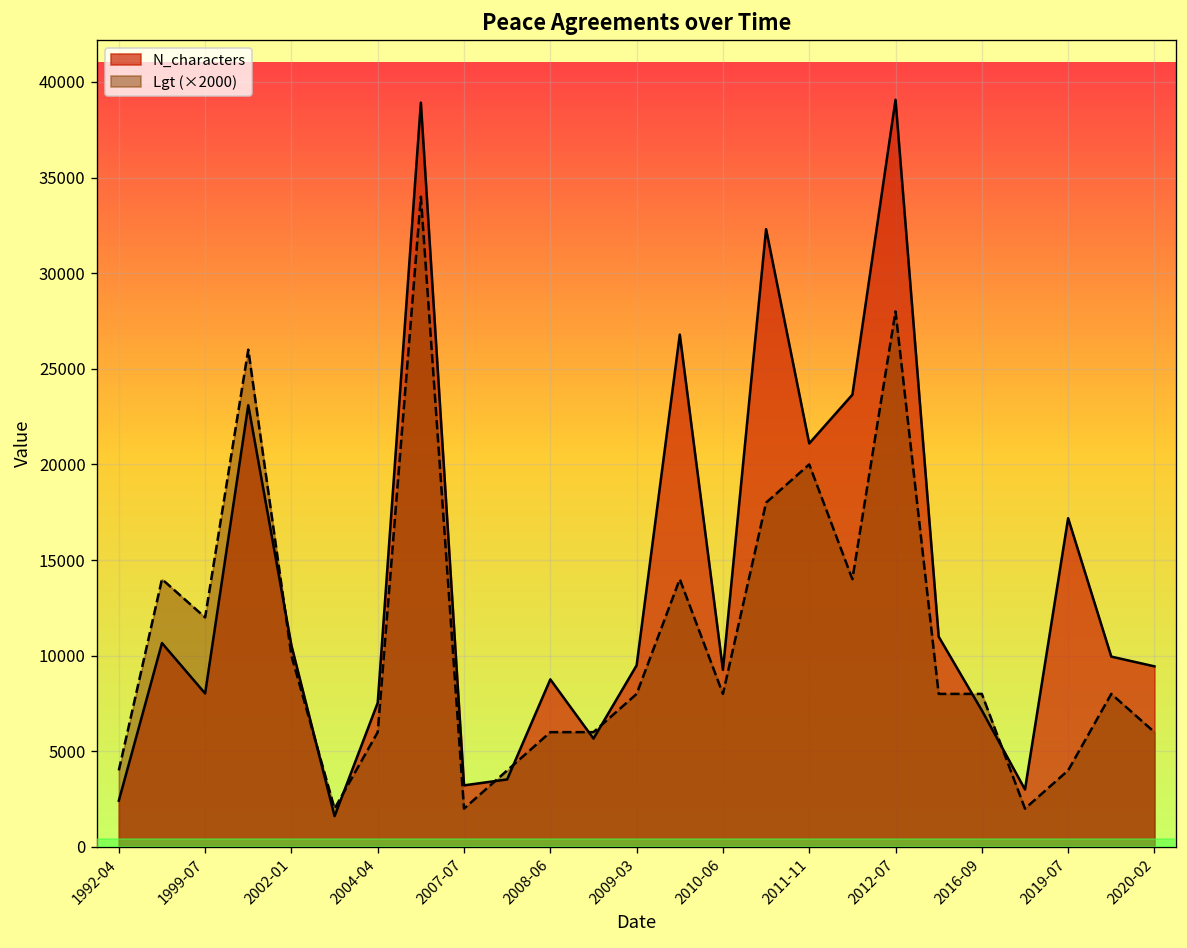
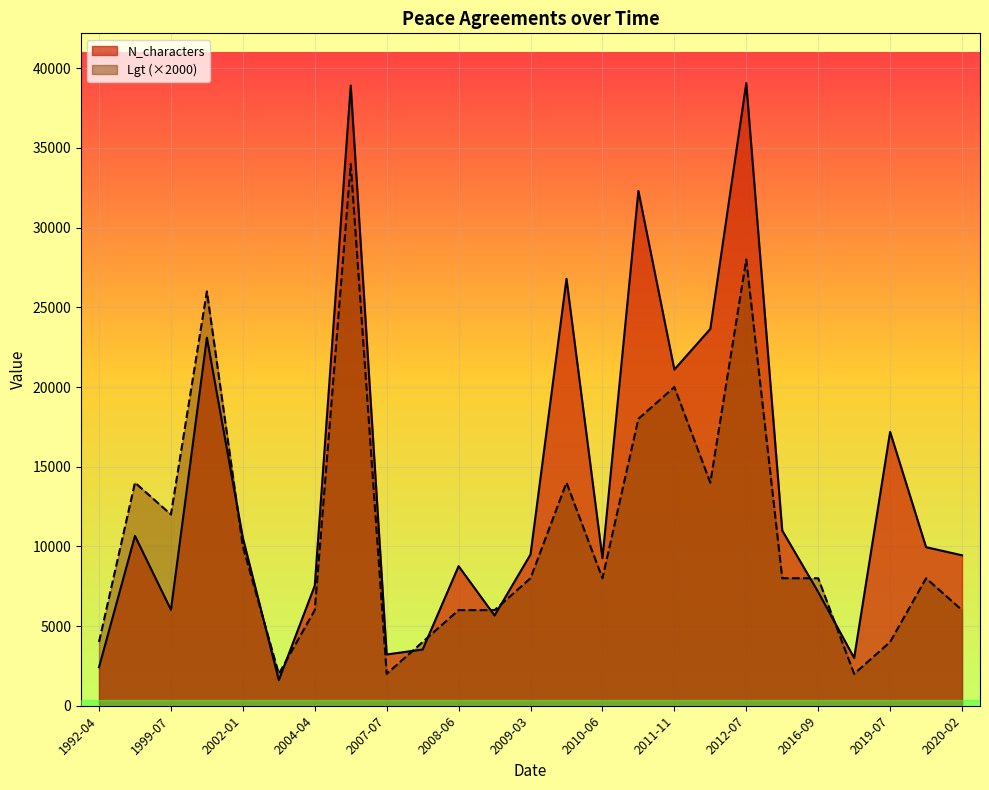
  {
    "N_characters": {
      "1992-04": 2400,
-     "1999-07": 8000,
+     "1999-07": 6000,
      "2002-01": 10500,
      "2004-04": 7500,
      "2007-07": 3200,
      "2008-06": 8800,
      "2009-03": 9500,
      "2010-06": 9300,
      "2011-11": 21100,
      "2012-07": 39100,
      "2016-09": 7100,
      "2019-07": 17200,
      "2020-02": 9400
    },
    "Lgt (×2000)": {
      "1992-04": 4000,
      "1999-07": 12000,
      "2002-01": 10000,
      "2004-04": 6000,
      "2007-07": 2000,
      "2008-06": 6000,
      "2009-03": 8000,
      "2010-06": 8000,
      "2011-11": 20000,
      "2012-07": 28000,
      "2016-09": 8000,
      "2019-07": 4000,
      "2020-02": 6000
    }
  }
